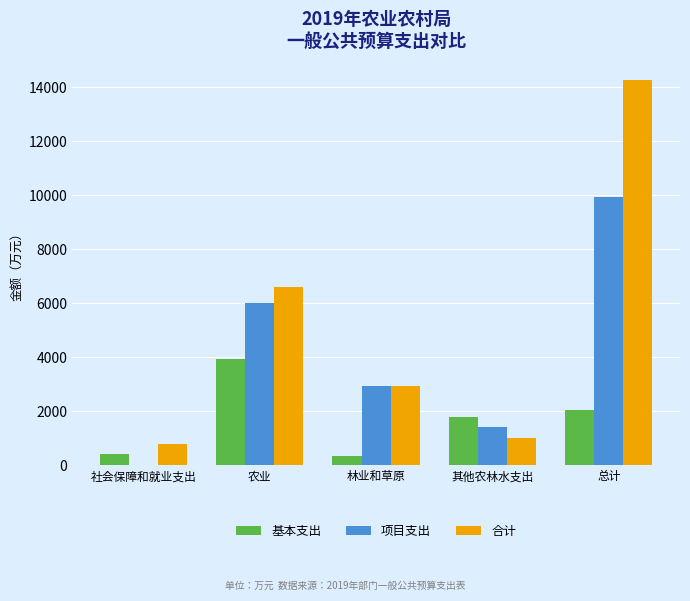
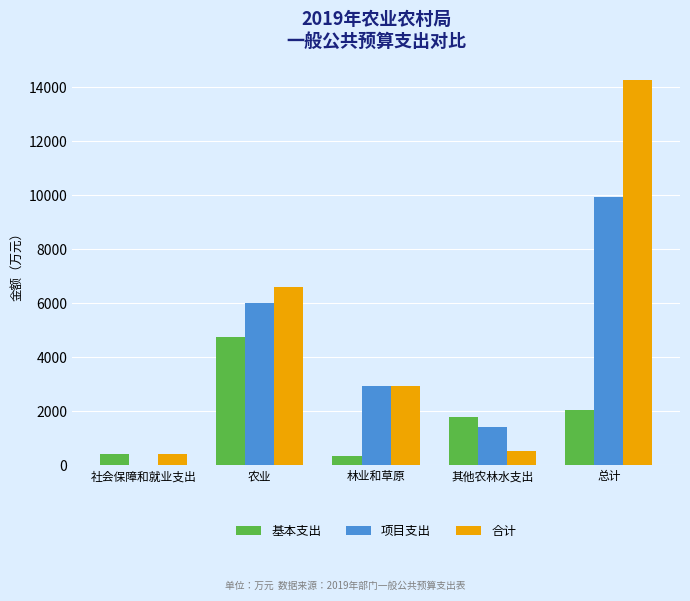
  {
    "基本支出": {
      "社会保障和就业支出": 400,
-     "农业": 3900,
+     "农业": 4800,
      "林业和草原": 400,
      "其他农林水支出": 1800,
      "总计": 2100
    },
    "项目支出": {
      "社会保障和就业支出": 0,
      "农业": 6000,
      "林业和草原": 2900,
      "其他农林水支出": 1400,
      "总计": 9900
    },
    "合计": {
-     "社会保障和就业支出": 800,
+     "社会保障和就业支出": 400,
      "农业": 6600,
      "林业和草原": 2900,
-     "其他农林水支出": 1000,
+     "其他农林水支出": 500,
      "总计": 14300
    }
  }
